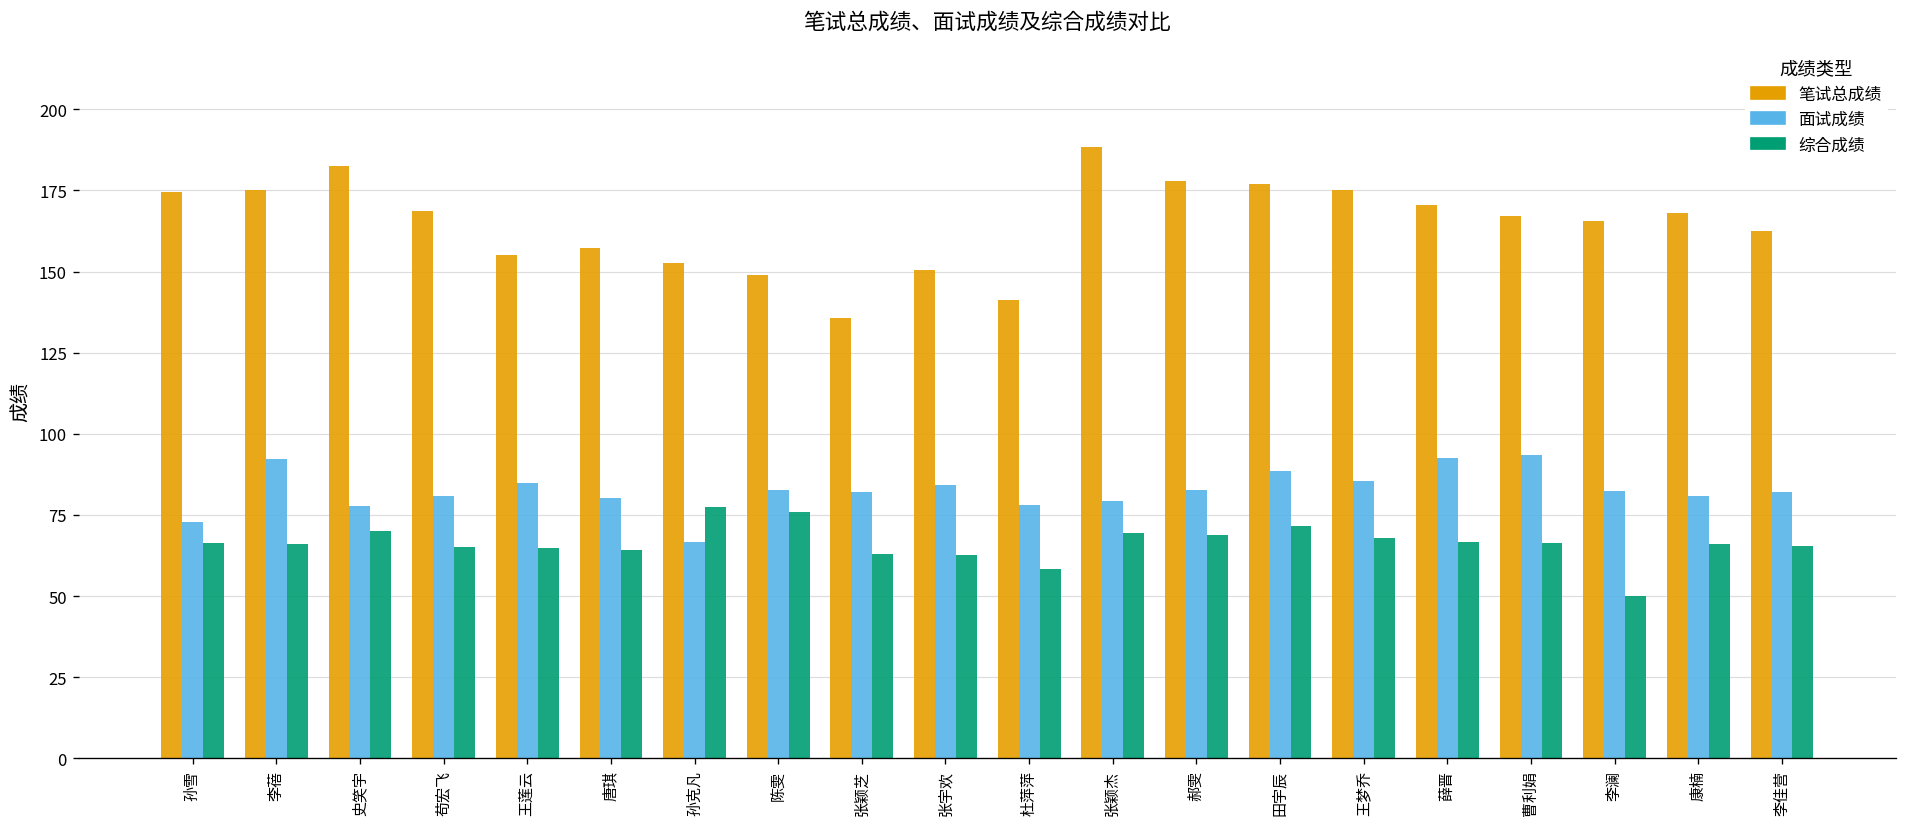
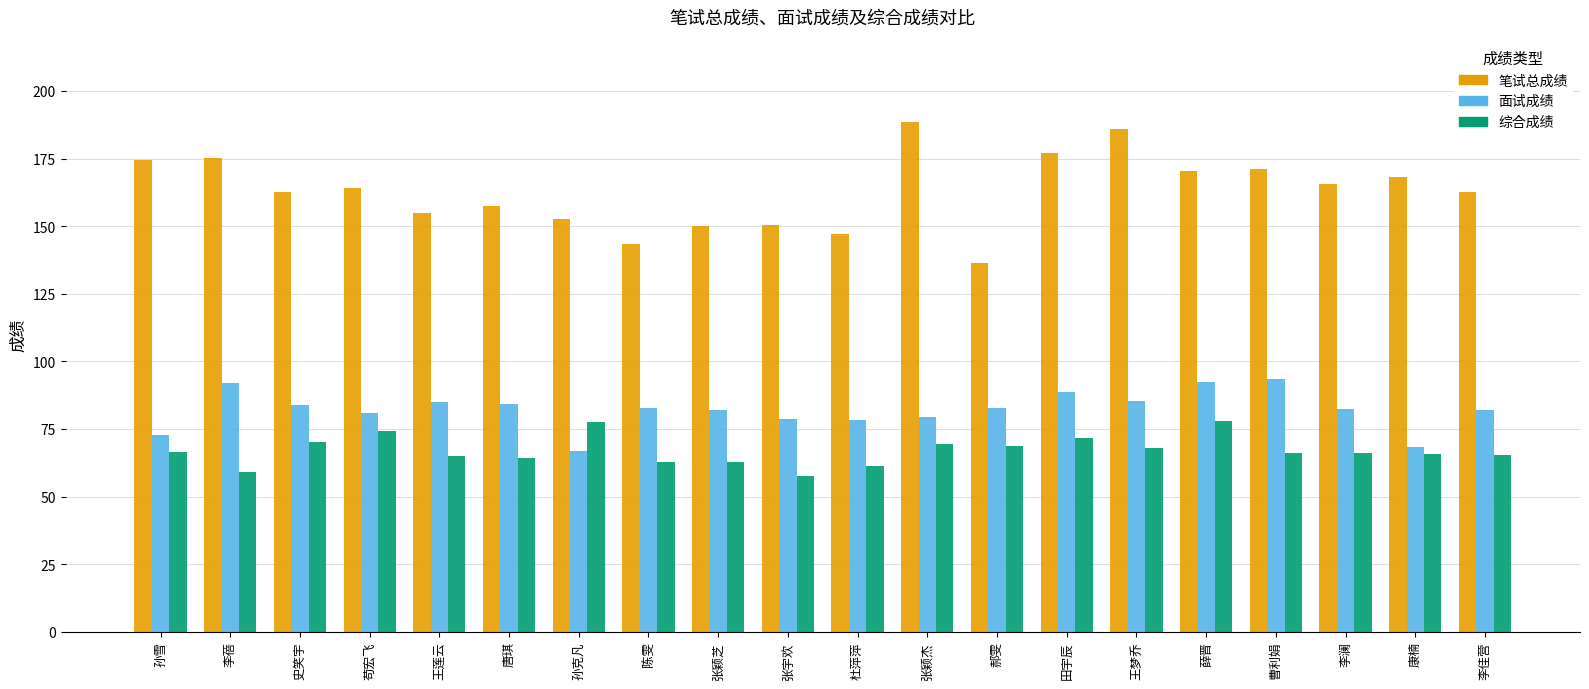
  {
    "笔试总成绩": {
      "孙雪": 175,
      "李蓓": 175,
-     "史笑宇": 183,
-     "苟宏飞": 169,
+     "史笑宇": 163,
+     "苟宏飞": 164,
      "王莲云": 155,
      "唐琪": 157,
      "孙克凡": 153,
-     "陈雯": 149,
-     "张颖芝": 136,
+     "陈雯": 143,
+     "张颖芝": 150,
      "张宇欢": 151,
-     "杜萍萍": 141,
+     "杜萍萍": 147,
      "张颖杰": 189,
-     "郝雯": 178,
+     "郝雯": 136,
      "田宇辰": 177,
-     "王梦乔": 175,
+     "王梦乔": 186,
      "薛晋": 171,
-     "曹利娟": 167,
+     "曹利娟": 171,
      "李澜": 166,
      "康楠": 168,
      "李佳营": 163
    },
    "面试成绩": {
      "孙雪": 73,
      "李蓓": 92,
-     "史笑宇": 78,
+     "史笑宇": 84,
      "苟宏飞": 81,
      "王莲云": 85,
-     "唐琪": 80,
+     "唐琪": 84,
      "孙克凡": 67,
      "陈雯": 83,
      "张颖芝": 82,
-     "张宇欢": 84,
+     "张宇欢": 79,
      "杜萍萍": 78,
      "张颖杰": 79,
      "郝雯": 83,
      "田宇辰": 89,
      "王梦乔": 85,
      "薛晋": 93,
      "曹利娟": 94,
      "李澜": 82,
-     "康楠": 81,
+     "康楠": 68,
      "李佳营": 82
    },
    "综合成绩": {
      "孙雪": 66,
-     "李蓓": 66,
+     "李蓓": 59,
      "史笑宇": 70,
-     "苟宏飞": 65,
+     "苟宏飞": 74,
      "王莲云": 65,
      "唐琪": 64,
      "孙克凡": 77,
-     "陈雯": 76,
+     "陈雯": 63,
      "张颖芝": 63,
-     "张宇欢": 63,
-     "杜萍萍": 58,
+     "张宇欢": 57,
+     "杜萍萍": 61,
      "张颖杰": 69,
      "郝雯": 69,
      "田宇辰": 72,
      "王梦乔": 68,
-     "薛晋": 67,
+     "薛晋": 78,
      "曹利娟": 66,
-     "李澜": 50,
+     "李澜": 66,
      "康楠": 66,
      "李佳营": 65
    }
  }
